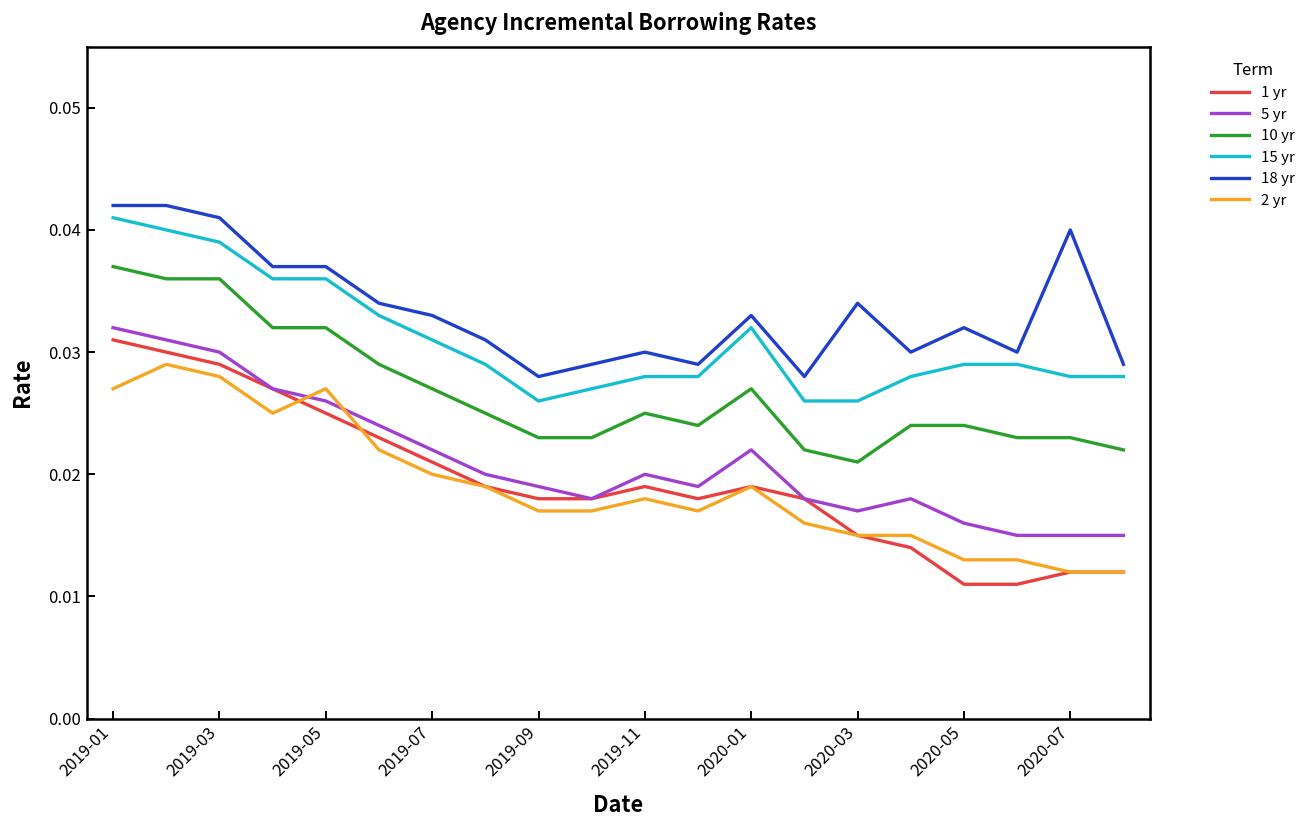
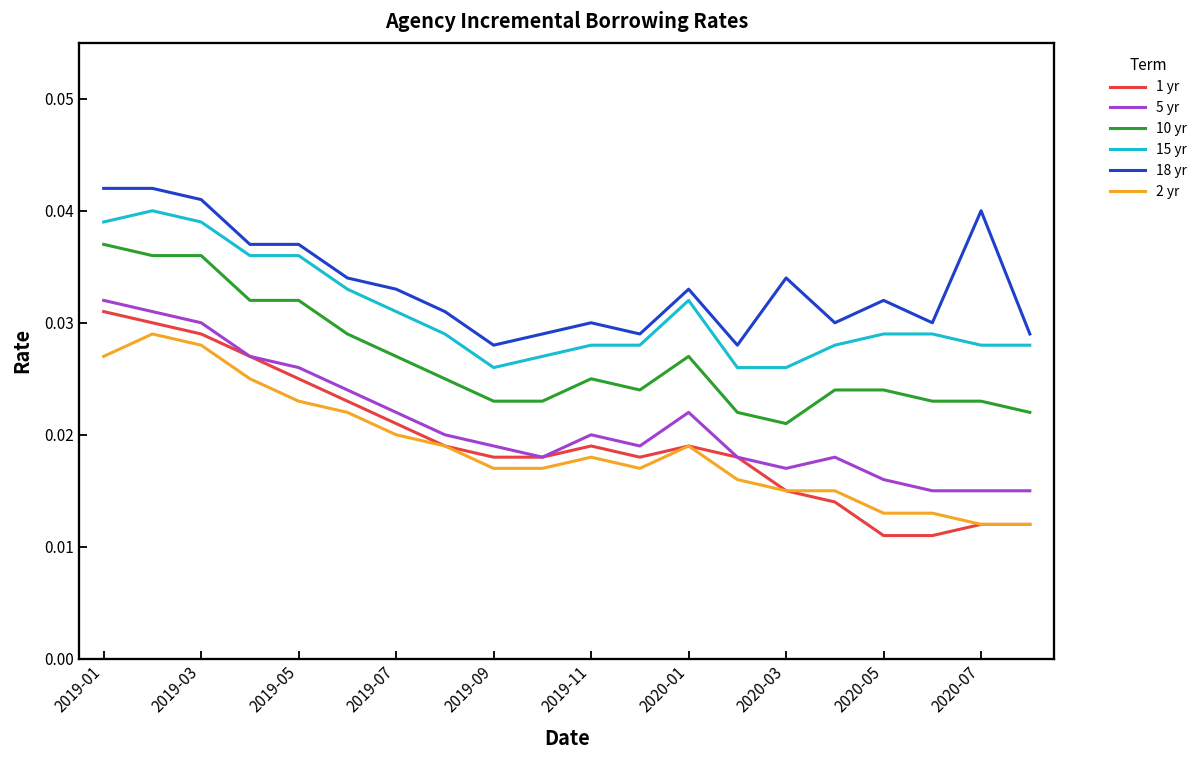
  {
    "1 yr": {
      "2019-01": 0.031,
      "2019-03": 0.029,
      "2019-05": 0.025,
      "2019-07": 0.021,
      "2019-09": 0.018,
      "2019-11": 0.019,
      "2020-05": 0.011
    },
    "5 yr": {
      "2019-01": 0.032,
      "2019-03": 0.030,
      "2019-05": 0.026,
      "2019-07": 0.022,
      "2019-09": 0.019,
      "2019-11": 0.020,
      "2020-01": 0.022,
      "2020-03": 0.017,
      "2020-05": 0.016,
      "2020-07": 0.015
    },
    "10 yr": {
      "2019-01": 0.037,
      "2019-03": 0.036,
      "2019-05": 0.032,
      "2019-07": 0.027,
      "2019-09": 0.023,
      "2019-11": 0.025,
      "2020-01": 0.027,
      "2020-03": 0.021,
      "2020-05": 0.024,
      "2020-07": 0.023
    },
    "15 yr": {
-     "2019-01": 0.041,
+     "2019-01": 0.039,
      "2019-03": 0.039,
      "2019-05": 0.036,
      "2019-07": 0.031,
      "2019-09": 0.026,
      "2019-11": 0.028,
      "2020-01": 0.032,
      "2020-03": 0.026,
      "2020-05": 0.029,
      "2020-07": 0.028
    },
    "18 yr": {
      "2019-01": 0.042,
      "2019-03": 0.041,
      "2019-05": 0.037,
      "2019-07": 0.033,
      "2019-09": 0.028,
      "2019-11": 0.030,
      "2020-01": 0.033,
      "2020-03": 0.034,
      "2020-05": 0.032,
      "2020-07": 0.040
    },
    "2 yr": {
      "2019-01": 0.027,
      "2019-03": 0.028,
-     "2019-05": 0.027,
+     "2019-05": 0.023,
      "2019-07": 0.020,
      "2019-09": 0.017,
      "2019-11": 0.018,
      "2020-05": 0.013
    }
  }
